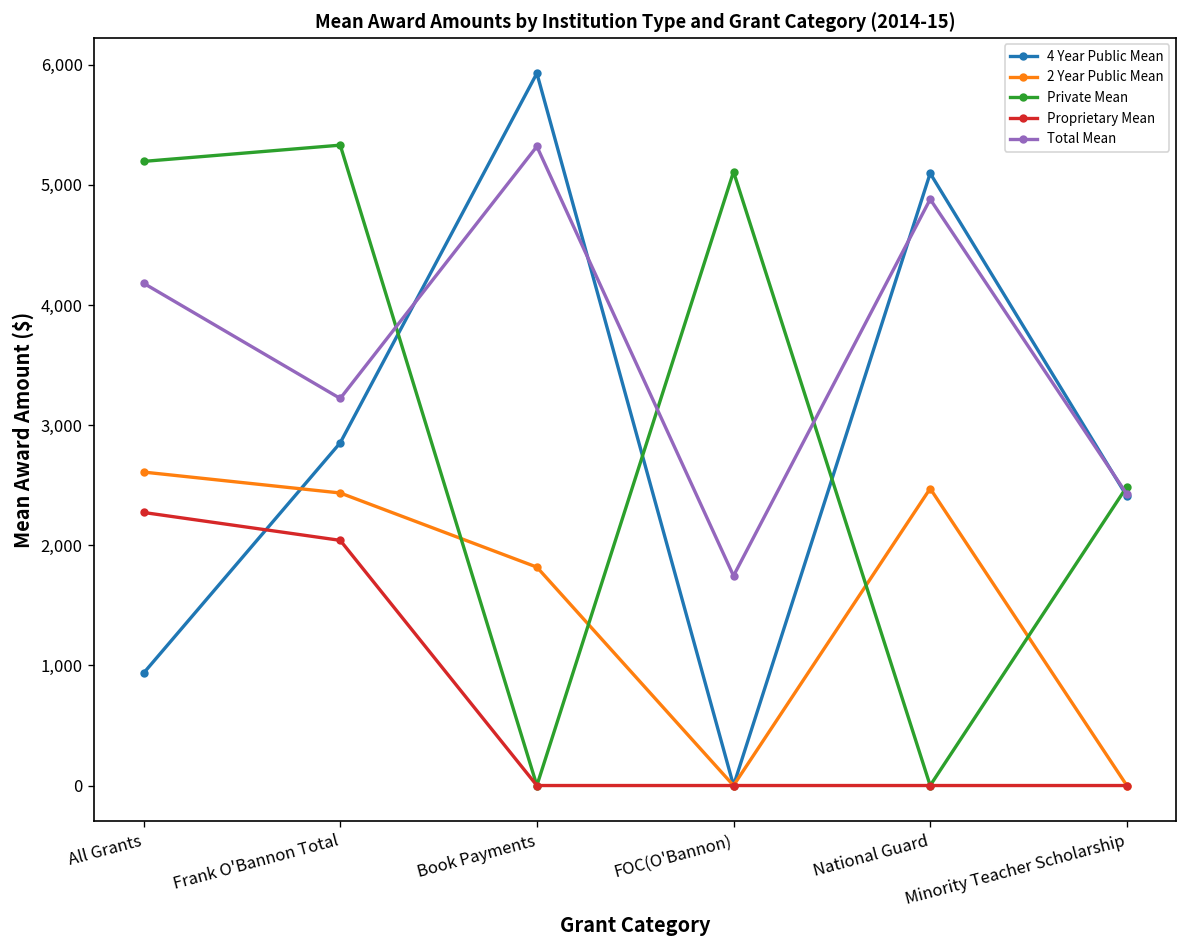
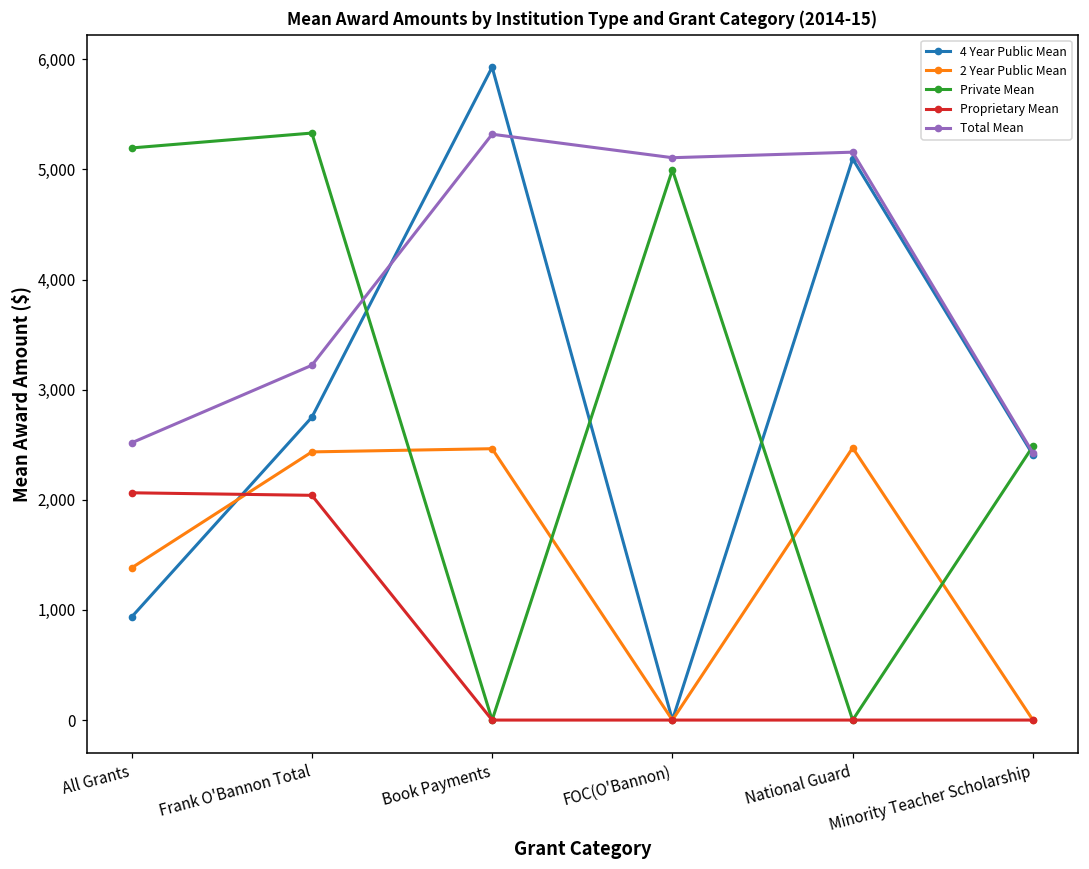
  {
    "4 Year Public Mean": {
      "All Grants": "940",
-     "Frank O'Bannon Total": "2,850",
+     "Frank O'Bannon Total": "2,750",
      "Book Payments": "5,930",
      "National Guard": "5,100"
    },
    "2 Year Public Mean": {
-     "All Grants": "2,610",
+     "All Grants": "1,380",
      "Frank O'Bannon Total": "2,440",
-     "Book Payments": "1,820",
+     "Book Payments": "2,460",
      "National Guard": "2,470"
    },
    "Private Mean": {
      "All Grants": "5,200",
      "Frank O'Bannon Total": "5,330",
-     "FOC(O'Bannon)": "5,110",
+     "FOC(O'Bannon)": "5,000",
      "Minority Teacher Scholarship": "2,490"
    },
    "Proprietary Mean": {
-     "All Grants": "2,270",
+     "All Grants": "2,060",
      "Frank O'Bannon Total": "2,040"
    },
    "Total Mean": {
-     "All Grants": "4,180",
+     "All Grants": "2,520",
      "Frank O'Bannon Total": "3,220",
      "Book Payments": "5,320",
-     "FOC(O'Bannon)": "1,750",
-     "National Guard": "4,880"
+     "FOC(O'Bannon)": "5,110",
+     "National Guard": "5,160"
    }
  }
